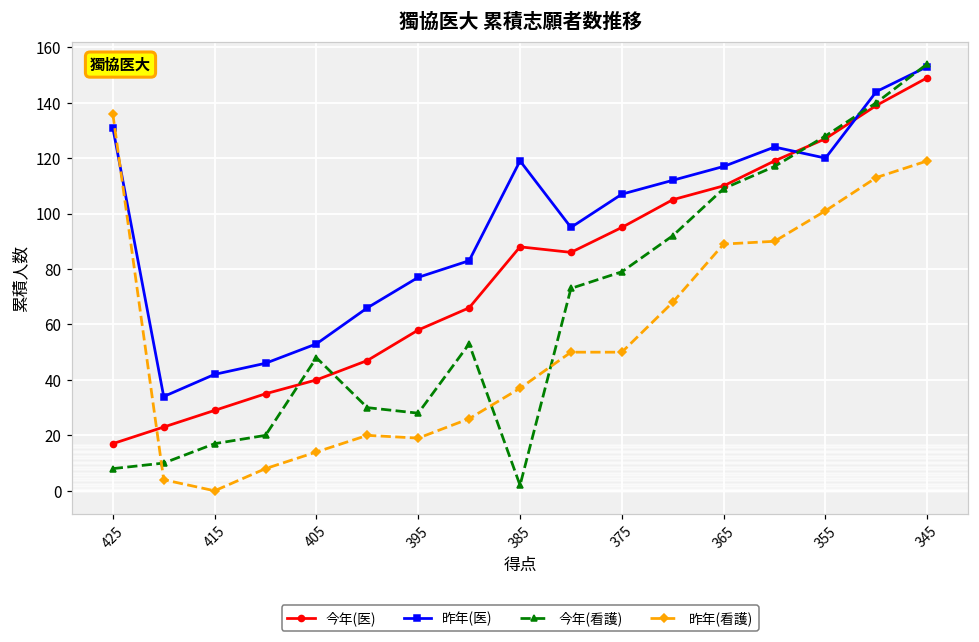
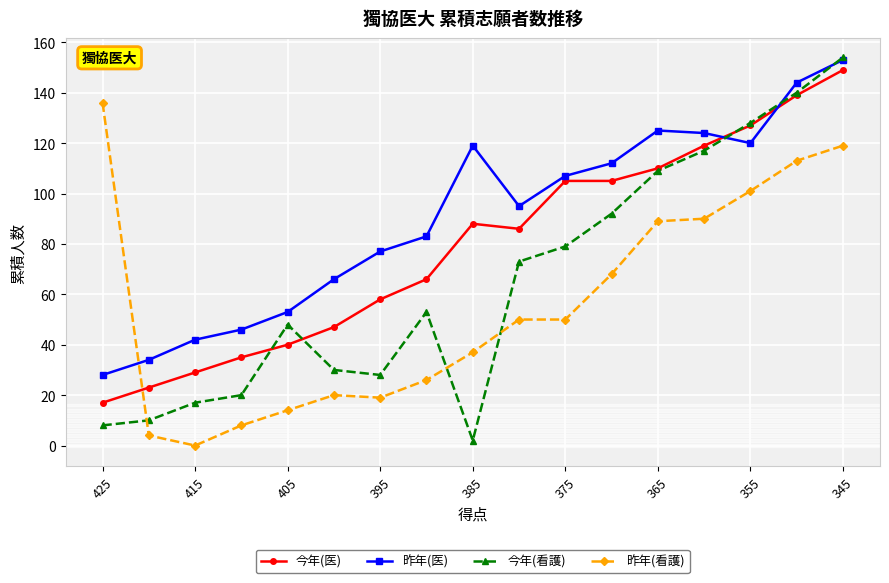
  {
    "今年(医)": {
      "425": 17,
      "415": 29,
      "405": 40,
      "395": 58,
      "385": 88,
-     "375": 95,
+     "375": 105,
      "345": 149
    },
    "昨年(医)": {
-     "425": 131,
+     "425": 28,
      "415": 42,
      "405": 53,
      "395": 77,
      "385": 119,
      "375": 107,
-     "365": 117,
+     "365": 125,
      "355": 120
    },
    "今年(看護)": {
      "425": 8,
      "415": 17,
      "405": 48,
      "395": 28,
      "385": 2,
      "375": 79
    },
    "昨年(看護)": {
      "425": 136,
      "415": 0,
      "405": 14,
      "395": 19,
      "385": 37,
      "375": 50,
      "365": 89,
      "355": 101,
      "345": 119
    }
  }
